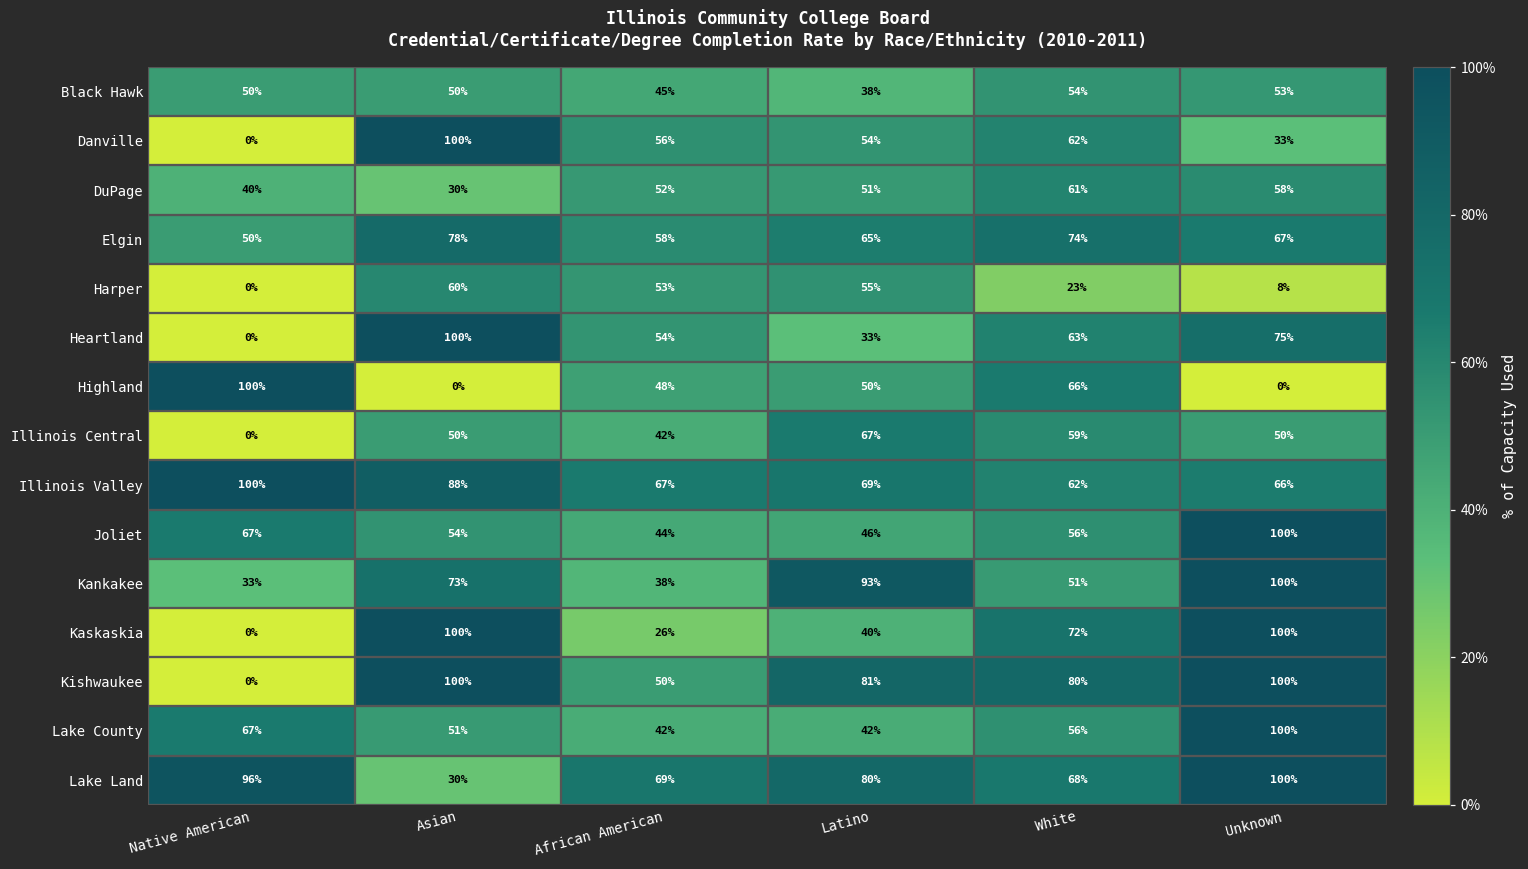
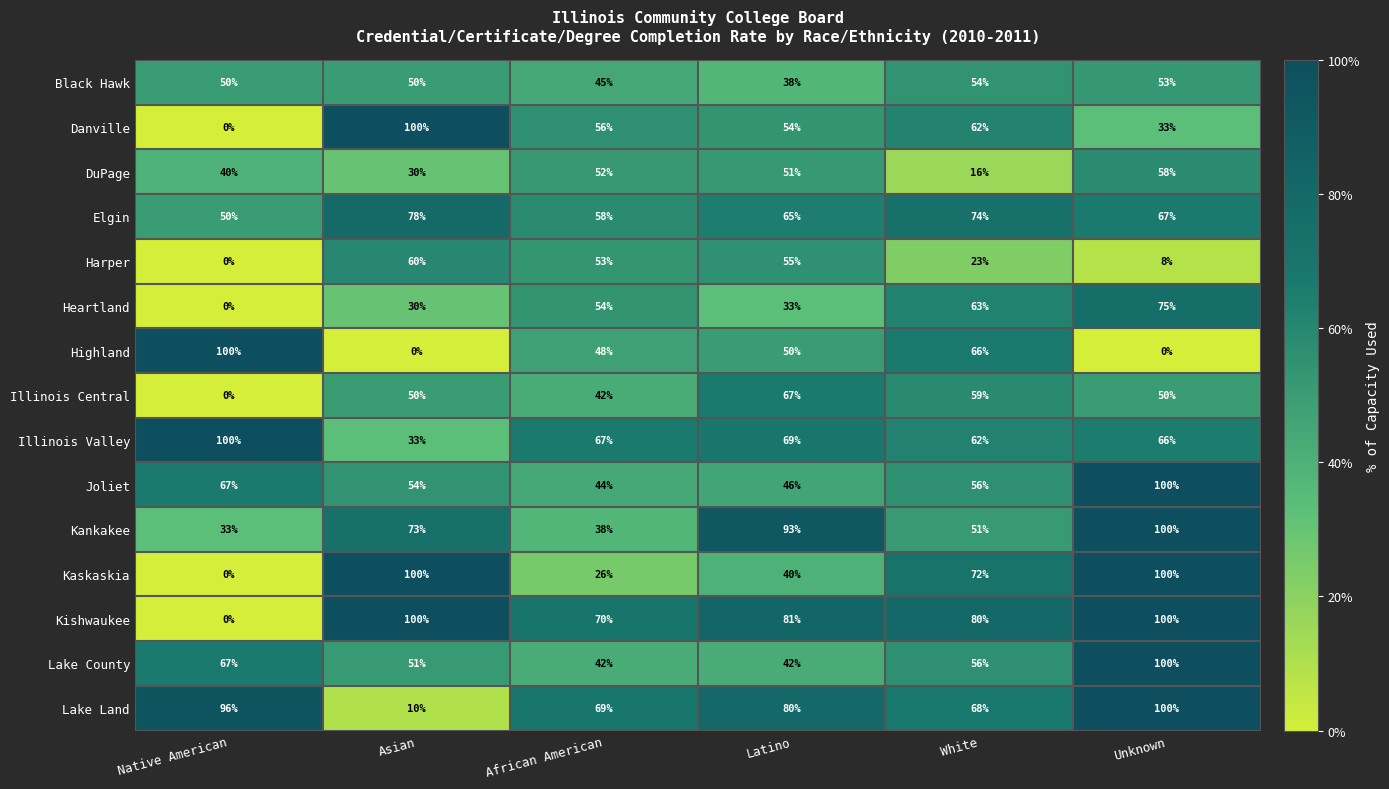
  {
    "Black Hawk": {
      "Native American": "50%",
      "Asian": "50%",
      "African American": "45%",
      "Latino": "38%",
      "White": "54%",
      "Unknown": "53%"
    },
    "Danville": {
      "Native American": "0%",
      "Asian": "100%",
      "African American": "56%",
      "Latino": "54%",
      "White": "62%",
      "Unknown": "33%"
    },
    "DuPage": {
      "Native American": "40%",
      "Asian": "30%",
      "African American": "52%",
      "Latino": "51%",
-     "White": "61%",
+     "White": "16%",
      "Unknown": "58%"
    },
    "Elgin": {
      "Native American": "50%",
      "Asian": "78%",
      "African American": "58%",
      "Latino": "65%",
      "White": "74%",
      "Unknown": "67%"
    },
    "Harper": {
      "Native American": "0%",
      "Asian": "60%",
      "African American": "53%",
      "Latino": "55%",
      "White": "23%",
      "Unknown": "8%"
    },
    "Heartland": {
      "Native American": "0%",
-     "Asian": "100%",
+     "Asian": "30%",
      "African American": "54%",
      "Latino": "33%",
      "White": "63%",
      "Unknown": "75%"
    },
    "Highland": {
      "Native American": "100%",
      "Asian": "0%",
      "African American": "48%",
      "Latino": "50%",
      "White": "66%",
      "Unknown": "0%"
    },
    "Illinois Central": {
      "Native American": "0%",
      "Asian": "50%",
      "African American": "42%",
      "Latino": "67%",
      "White": "59%",
      "Unknown": "50%"
    },
    "Illinois Valley": {
      "Native American": "100%",
-     "Asian": "88%",
+     "Asian": "33%",
      "African American": "67%",
      "Latino": "69%",
      "White": "62%",
      "Unknown": "66%"
    },
    "Joliet": {
      "Native American": "67%",
      "Asian": "54%",
      "African American": "44%",
      "Latino": "46%",
      "White": "56%",
      "Unknown": "100%"
    },
    "Kankakee": {
      "Native American": "33%",
      "Asian": "73%",
      "African American": "38%",
      "Latino": "93%",
      "White": "51%",
      "Unknown": "100%"
    },
    "Kaskaskia": {
      "Native American": "0%",
      "Asian": "100%",
      "African American": "26%",
      "Latino": "40%",
      "White": "72%",
      "Unknown": "100%"
    },
    "Kishwaukee": {
      "Native American": "0%",
      "Asian": "100%",
-     "African American": "50%",
+     "African American": "70%",
      "Latino": "81%",
      "White": "80%",
      "Unknown": "100%"
    },
    "Lake County": {
      "Native American": "67%",
      "Asian": "51%",
      "African American": "42%",
      "Latino": "42%",
      "White": "56%",
      "Unknown": "100%"
    },
    "Lake Land": {
      "Native American": "96%",
-     "Asian": "30%",
+     "Asian": "10%",
      "African American": "69%",
      "Latino": "80%",
      "White": "68%",
      "Unknown": "100%"
    }
  }
